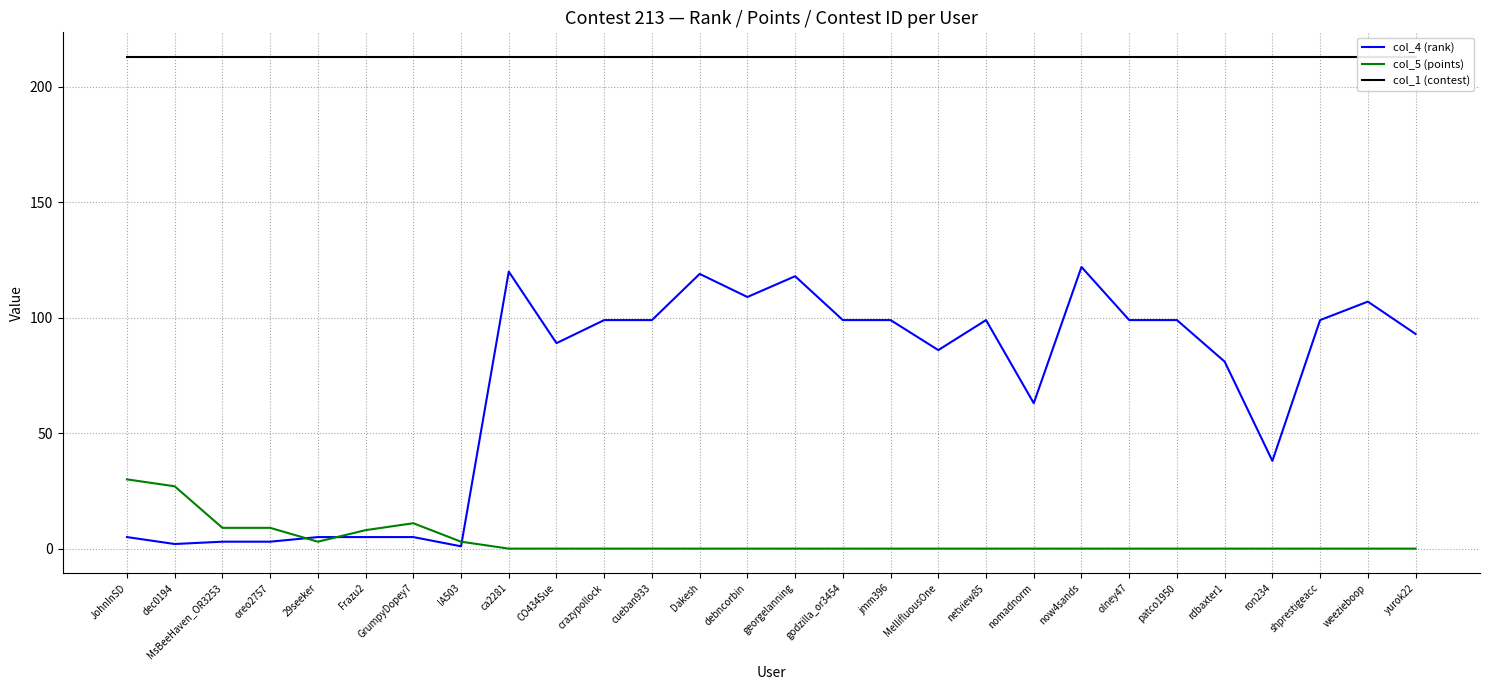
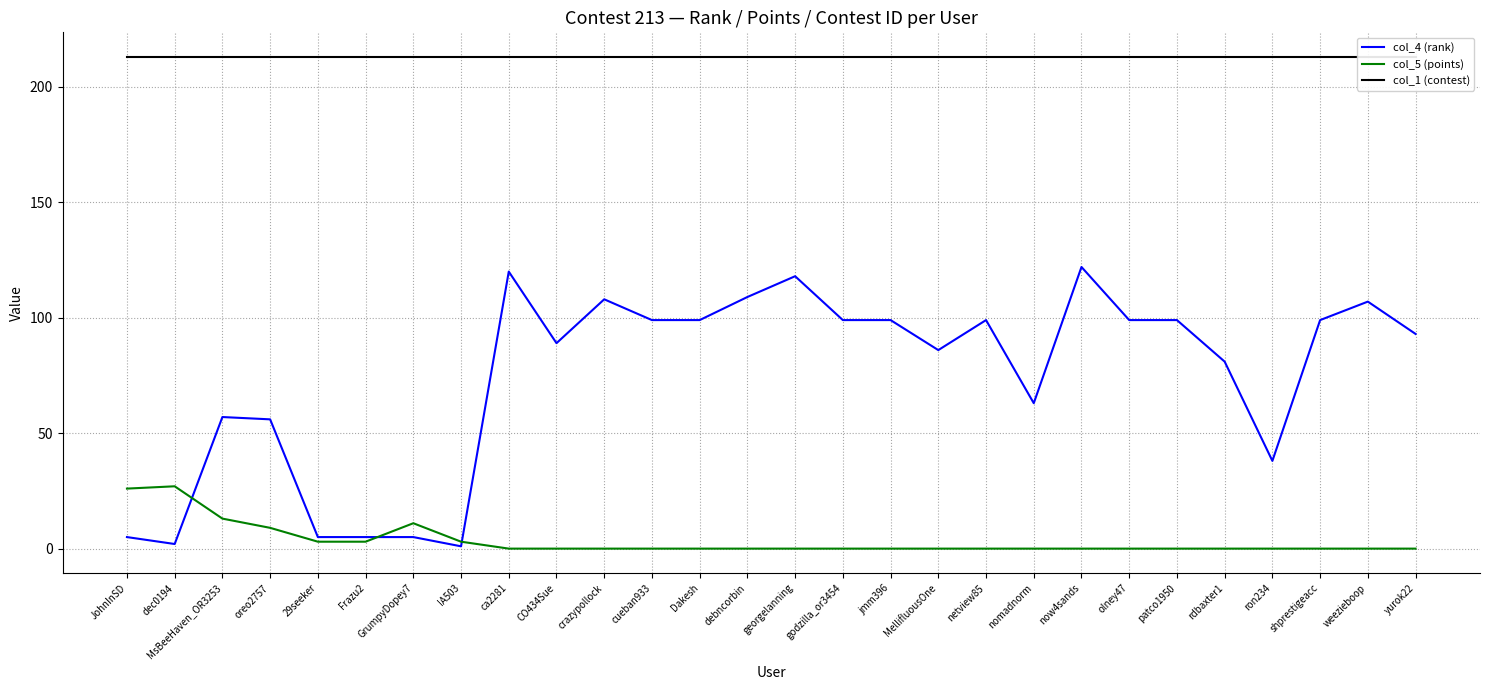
  {
    "col_4 (rank)": {
      "JohnInSD": 5,
      "dec0194": 2,
-     "MsBeeHaven_OR3253": 3,
-     "oreo2757": 3,
+     "MsBeeHaven_OR3253": 57,
+     "oreo2757": 56,
      "29seeker": 5,
      "Frazu2": 5,
      "GrumpyDopey7": 5,
      "IA503": 1,
      "ca2281": 120,
      "CO434Sue": 89,
-     "crazypollock": 99,
+     "crazypollock": 108,
      "cueban933": 99,
-     "Dakesh": 119,
+     "Dakesh": 99,
      "debncorbin": 109,
      "georgelanning": 118,
      "godzilla_or3454": 99,
      "jmm396": 99,
      "MellifluousOne": 86,
      "netview85": 99,
      "nomadnorm": 63,
      "now4sands": 122,
      "olney47": 99,
      "patco1950": 99,
      "rdbaxter1": 81,
      "ron234": 38,
      "shprestigeacc": 99,
      "weezieboop": 107,
      "yurok22": 93
    },
    "col_5 (points)": {
-     "JohnInSD": 30,
+     "JohnInSD": 26,
      "dec0194": 27,
-     "MsBeeHaven_OR3253": 9,
+     "MsBeeHaven_OR3253": 13,
      "oreo2757": 9,
      "29seeker": 3,
-     "Frazu2": 8,
+     "Frazu2": 3,
      "GrumpyDopey7": 11,
      "IA503": 3,
      "ca2281": 0,
      "CO434Sue": 0,
      "crazypollock": 0,
      "cueban933": 0,
      "Dakesh": 0,
      "debncorbin": 0,
      "georgelanning": 0,
      "godzilla_or3454": 0,
      "jmm396": 0,
      "MellifluousOne": 0,
      "netview85": 0,
      "nomadnorm": 0,
      "now4sands": 0,
      "olney47": 0,
      "patco1950": 0,
      "rdbaxter1": 0,
      "ron234": 0,
      "shprestigeacc": 0,
      "weezieboop": 0,
      "yurok22": 0
    },
    "col_1 (contest)": {
      "JohnInSD": 213,
      "dec0194": 213,
      "MsBeeHaven_OR3253": 213,
      "oreo2757": 213,
      "29seeker": 213,
      "Frazu2": 213,
      "GrumpyDopey7": 213,
      "IA503": 213,
      "ca2281": 213,
      "CO434Sue": 213,
      "crazypollock": 213,
      "cueban933": 213,
      "Dakesh": 213,
      "debncorbin": 213,
      "georgelanning": 213,
      "godzilla_or3454": 213,
      "jmm396": 213,
      "MellifluousOne": 213,
      "netview85": 213,
      "nomadnorm": 213,
      "now4sands": 213,
      "olney47": 213,
      "patco1950": 213,
      "rdbaxter1": 213,
      "ron234": 213,
      "shprestigeacc": 213
    }
  }
